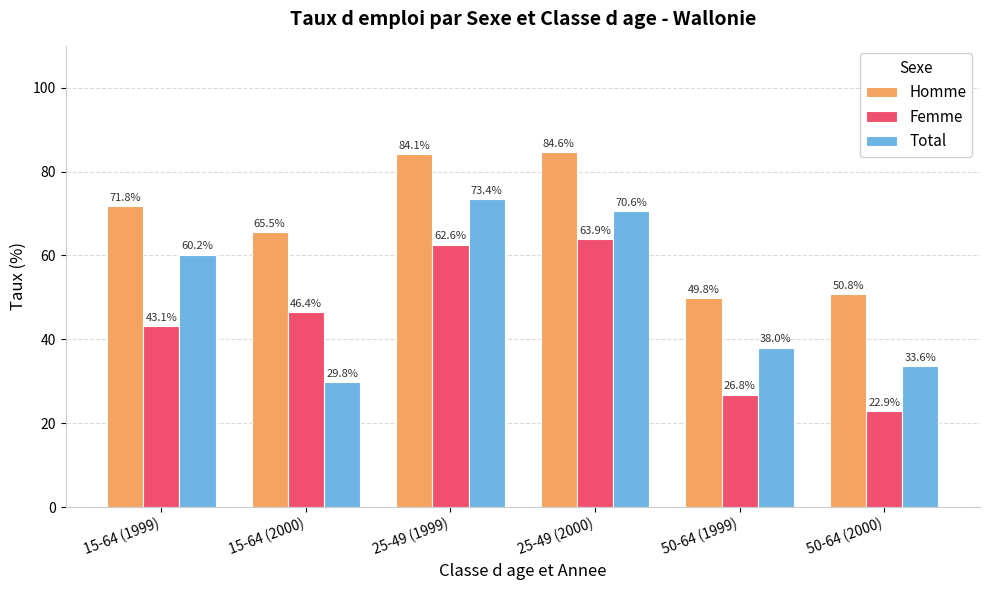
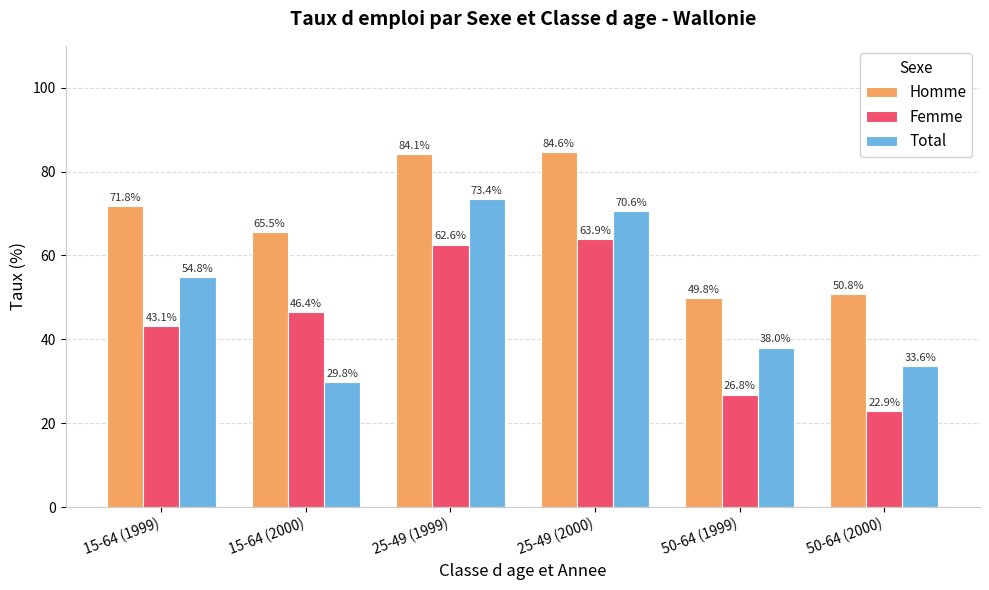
  {
    "Homme": {
      "15-64 (1999)": "71.8%",
      "15-64 (2000)": "65.5%",
      "25-49 (1999)": "84.1%",
      "25-49 (2000)": "84.6%",
      "50-64 (1999)": "49.8%",
      "50-64 (2000)": "50.8%"
    },
    "Femme": {
      "15-64 (1999)": "43.1%",
      "15-64 (2000)": "46.4%",
      "25-49 (1999)": "62.6%",
      "25-49 (2000)": "63.9%",
      "50-64 (1999)": "26.8%",
      "50-64 (2000)": "22.9%"
    },
    "Total": {
-     "15-64 (1999)": "60.2%",
+     "15-64 (1999)": "54.8%",
      "15-64 (2000)": "29.8%",
      "25-49 (1999)": "73.4%",
      "25-49 (2000)": "70.6%",
      "50-64 (1999)": "38.0%",
      "50-64 (2000)": "33.6%"
    }
  }
